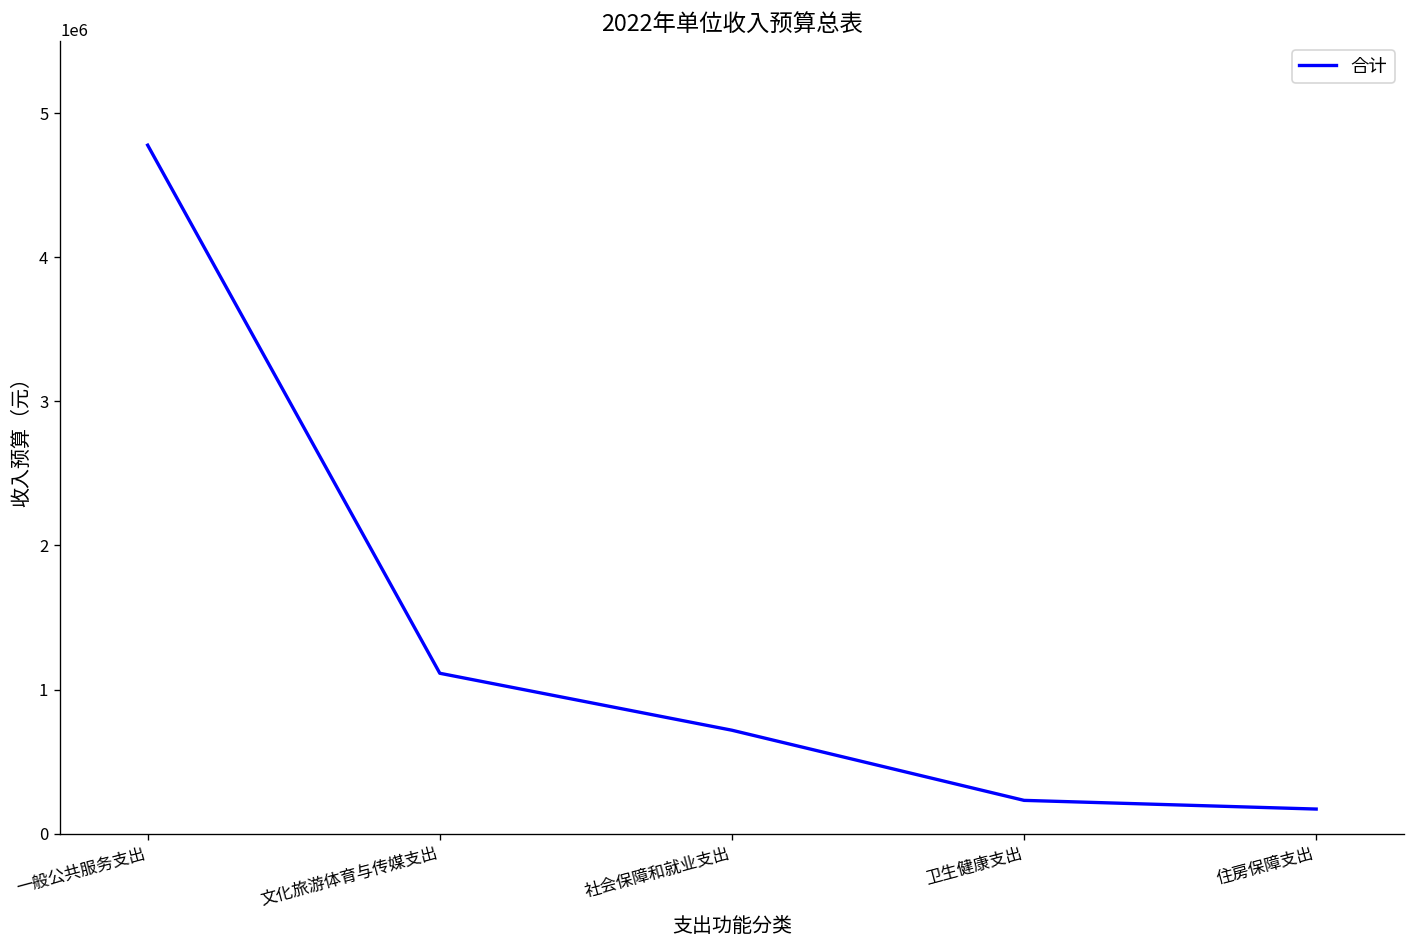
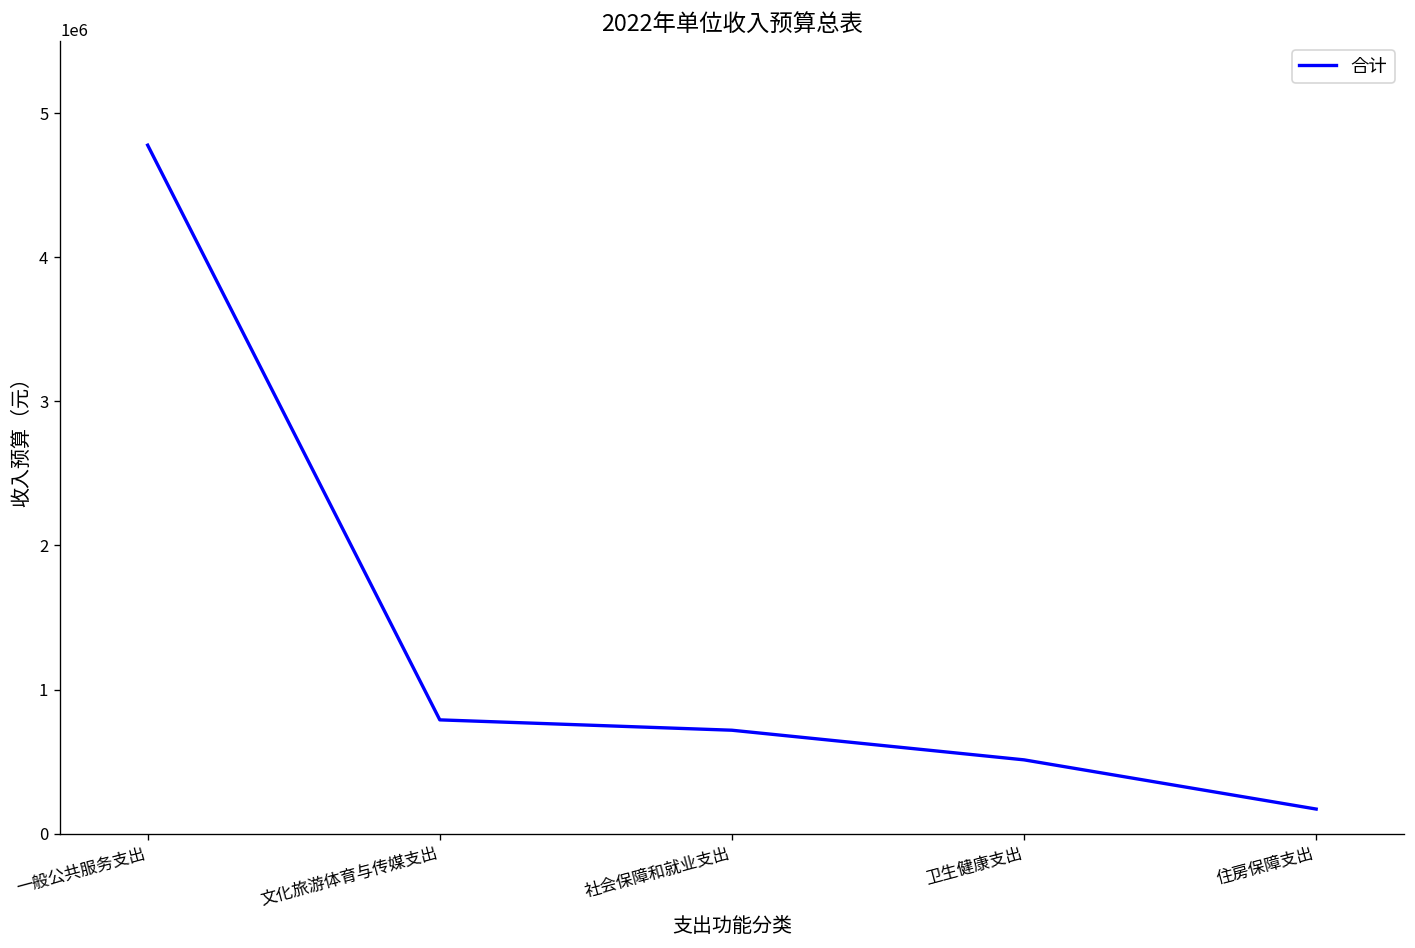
  {
    "一般公共服务支出": 4780000,
-   "文化旅游体育与传媒支出": 1110000,
+   "文化旅游体育与传媒支出": 790000,
    "社会保障和就业支出": 720000,
-   "卫生健康支出": 230000,
+   "卫生健康支出": 510000,
    "住房保障支出": 170000
  }
